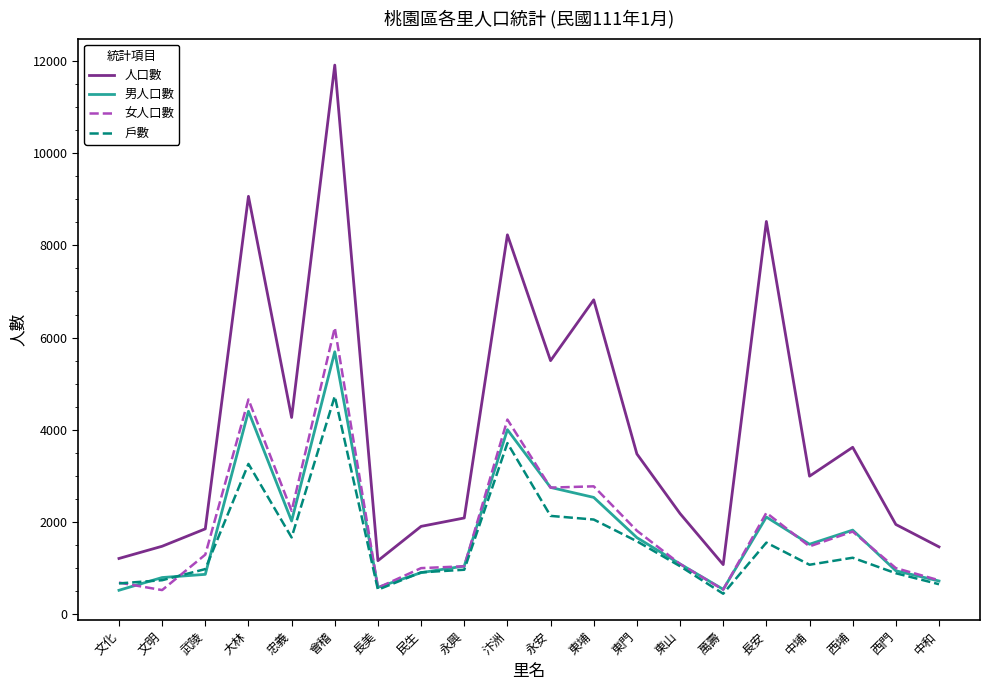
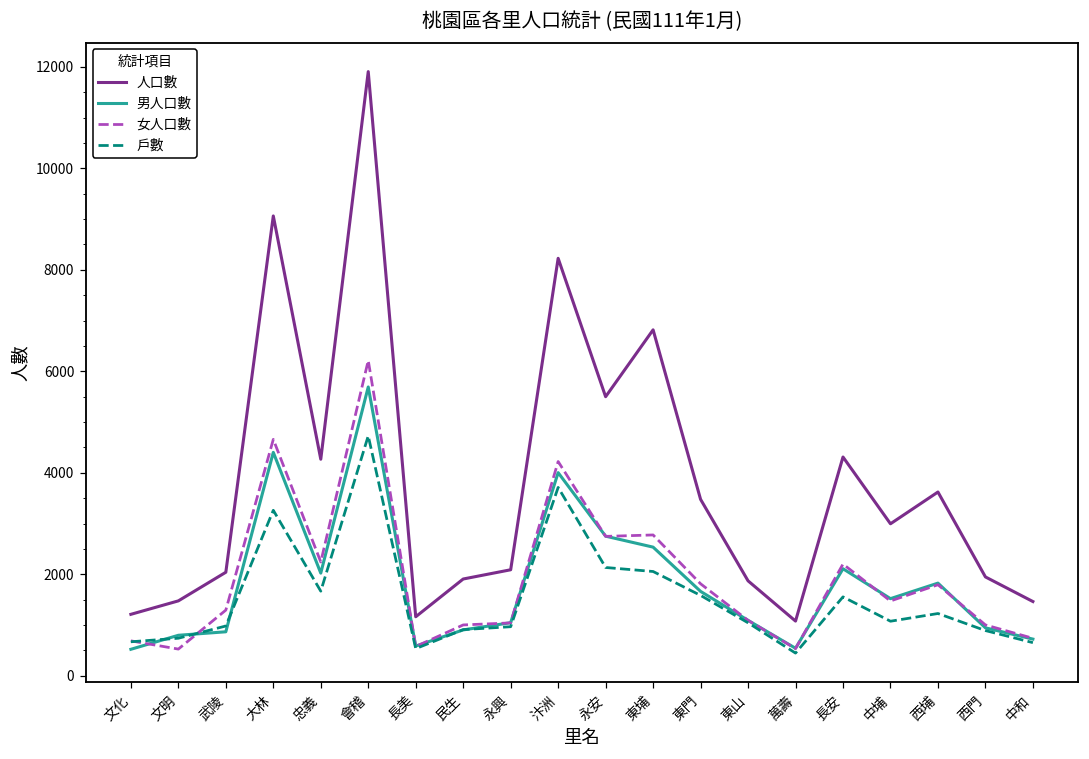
  {
    "人口數": {
      "文化": 1200,
      "文明": 1500,
-     "武陵": 1900,
+     "武陵": 2000,
      "大林": 9100,
      "忠義": 4300,
      "會稽": 11900,
      "長美": 1200,
      "民生": 1900,
      "永興": 2100,
      "汴洲": 8200,
      "永安": 5500,
      "東埔": 6800,
      "東門": 3500,
-     "東山": 2200,
+     "東山": 1900,
      "萬壽": 1100,
-     "長安": 8500,
+     "長安": 4300,
      "中埔": 3000,
      "西埔": 3600,
      "西門": 1900,
      "中和": 1500
    },
    "女人口數": {
      "文明": 500,
      "武陵": 1300,
      "大林": 4700,
      "忠義": 2200,
      "會稽": 6200,
      "民生": 1000,
      "汴洲": 4200,
      "東埔": 2800,
      "東門": 1800,
      "長安": 2200,
      "西門": 1000
    }
  }
